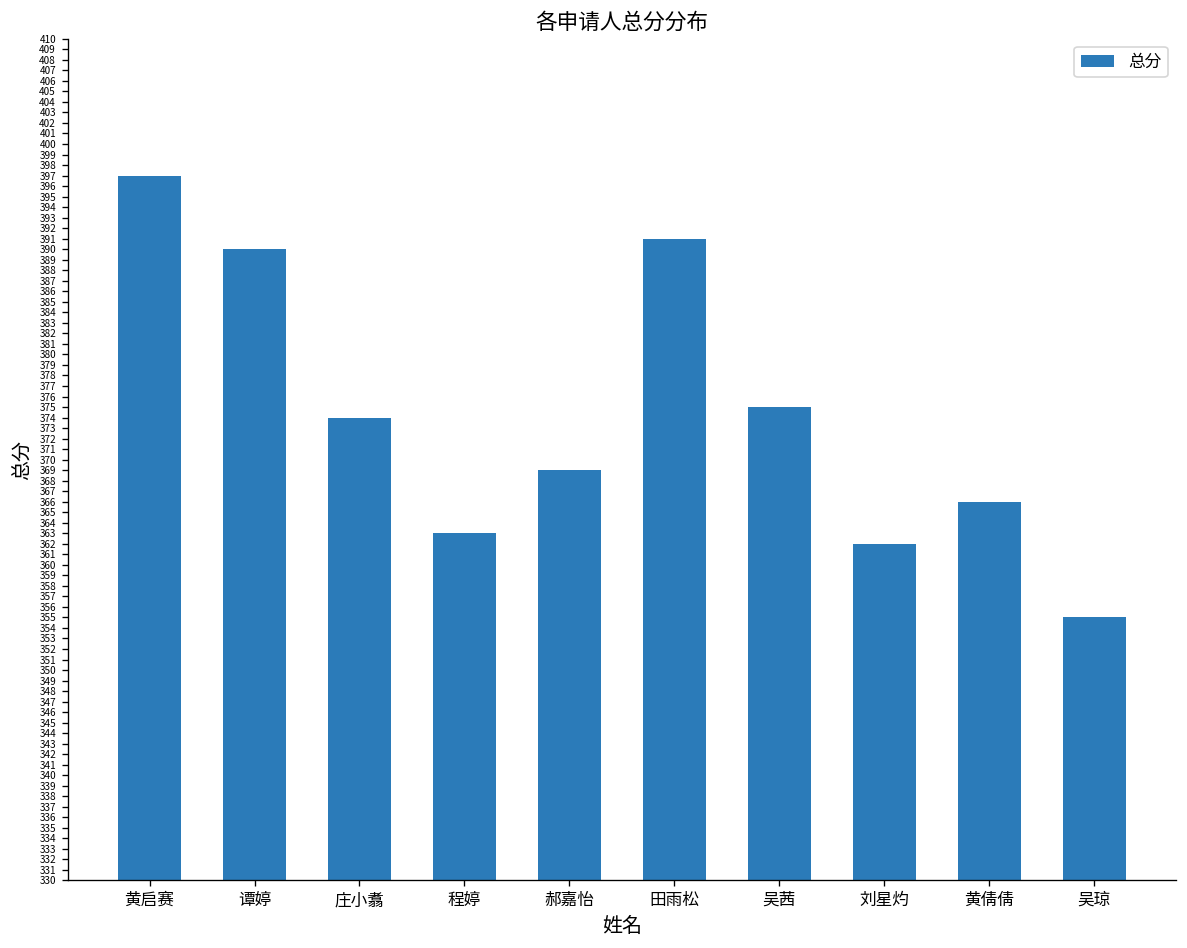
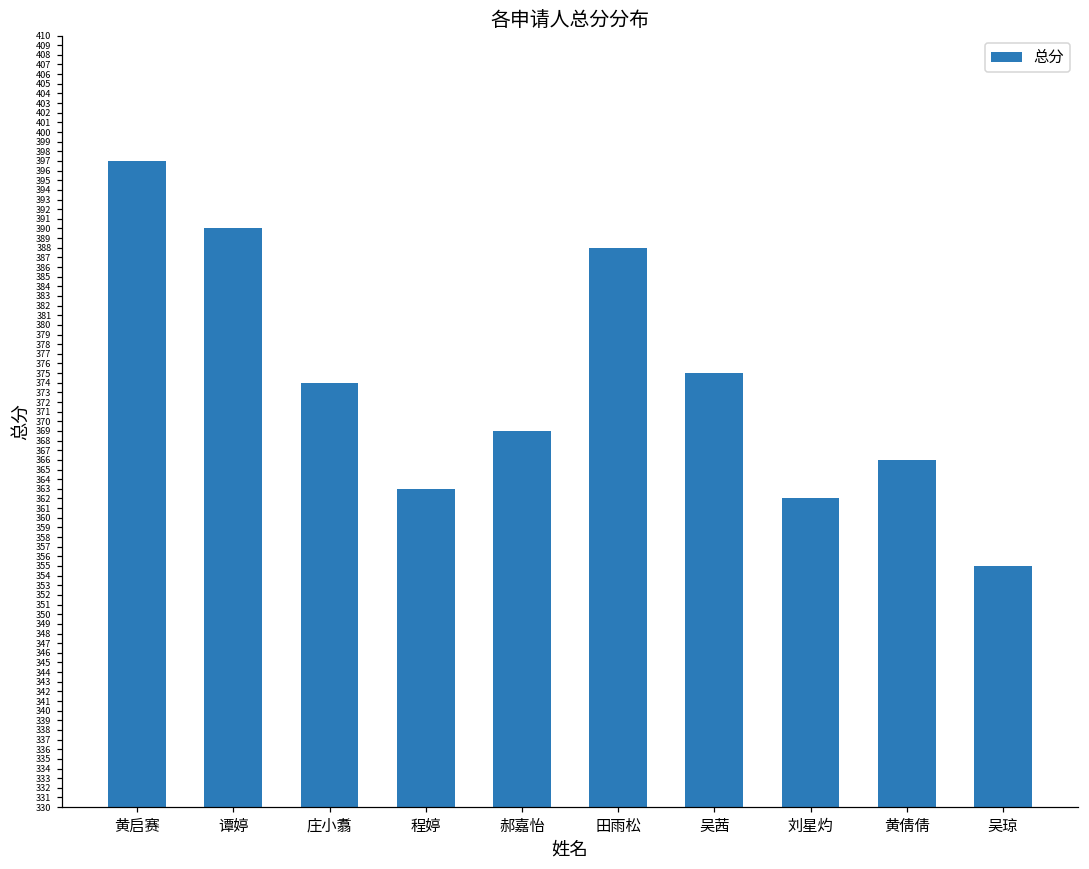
  {
    "黄启赛": 397,
    "谭婷": 390,
    "庄小翥": 374,
    "程婷": 363,
    "郝嘉怡": 369,
-   "田雨松": 391,
+   "田雨松": 388,
    "吴茜": 375,
    "刘星灼": 362,
    "黄倩倩": 366,
    "吴琼": 355
  }
